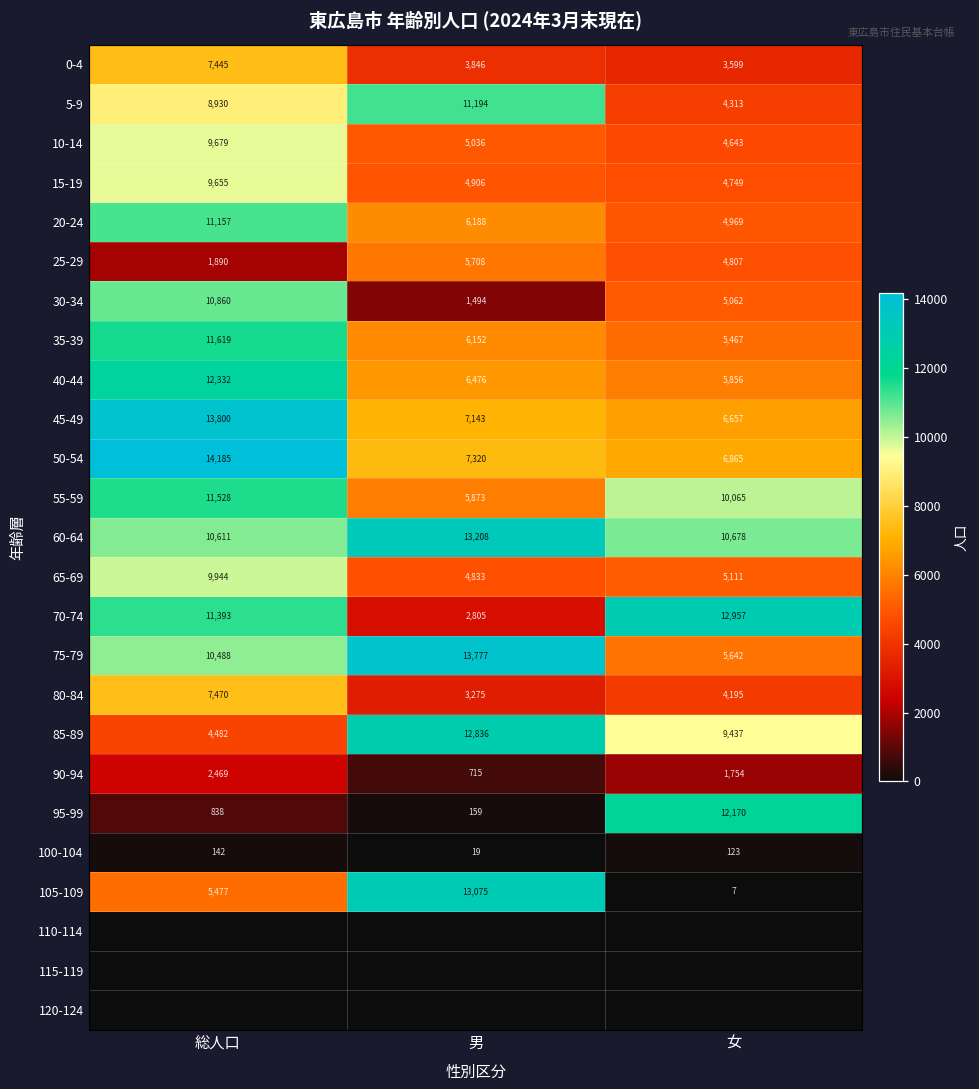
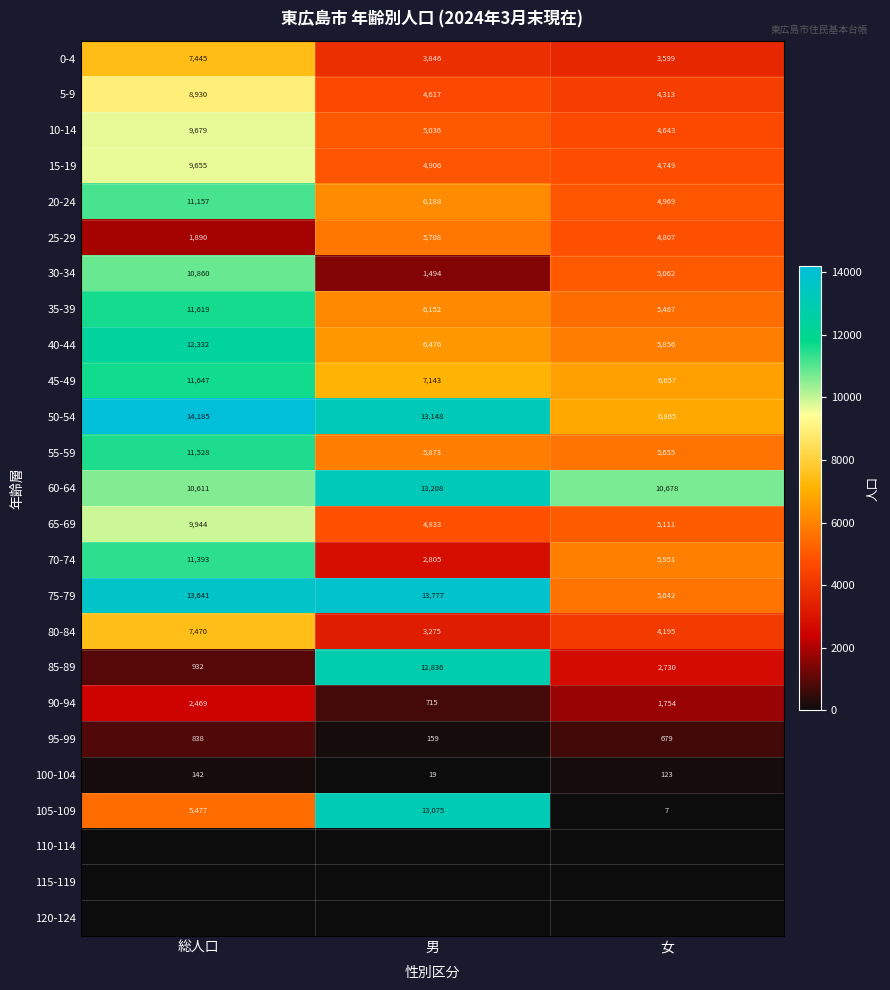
  {
    "0-4": {
      "総人口": "7,445",
      "男": "3,846",
      "女": "3,599"
    },
    "5-9": {
      "総人口": "8,930",
-     "男": "11,194",
+     "男": "4,617",
      "女": "4,313"
    },
    "10-14": {
      "総人口": "9,679",
      "男": "5,036",
      "女": "4,643"
    },
    "15-19": {
      "総人口": "9,655",
      "男": "4,906",
      "女": "4,749"
    },
    "20-24": {
      "総人口": "11,157",
      "男": "6,188",
      "女": "4,969"
    },
    "25-29": {
      "総人口": "1,890",
      "男": "5,708",
      "女": "4,807"
    },
    "30-34": {
      "総人口": "10,860",
      "男": "1,494",
      "女": "5,062"
    },
    "35-39": {
      "総人口": "11,619",
      "男": "6,152",
      "女": "5,467"
    },
    "40-44": {
      "総人口": "12,332",
      "男": "6,476",
      "女": "5,856"
    },
    "45-49": {
-     "総人口": "13,800",
+     "総人口": "11,647",
      "男": "7,143",
      "女": "6,657"
    },
    "50-54": {
      "総人口": "14,185",
-     "男": "7,320",
+     "男": "13,148",
      "女": "6,865"
    },
    "55-59": {
      "総人口": "11,528",
      "男": "5,873",
-     "女": "10,065"
+     "女": "5,655"
    },
    "60-64": {
      "総人口": "10,611",
      "男": "13,208",
      "女": "10,678"
    },
    "65-69": {
      "総人口": "9,944",
      "男": "4,833",
      "女": "5,111"
    },
    "70-74": {
      "総人口": "11,393",
      "男": "2,805",
-     "女": "12,957"
+     "女": "5,951"
    },
    "75-79": {
-     "総人口": "10,488",
+     "総人口": "13,641",
      "男": "13,777",
      "女": "5,642"
    },
    "80-84": {
      "総人口": "7,470",
      "男": "3,275",
      "女": "4,195"
    },
    "85-89": {
-     "総人口": "4,482",
+     "総人口": "932",
      "男": "12,836",
-     "女": "9,437"
+     "女": "2,730"
    },
    "90-94": {
      "総人口": "2,469",
      "男": "715",
      "女": "1,754"
    },
    "95-99": {
      "総人口": "838",
      "男": "159",
-     "女": "12,170"
+     "女": "679"
    },
    "100-104": {
      "総人口": "142",
      "男": "19",
      "女": "123"
    },
    "105-109": {
      "総人口": "5,477",
      "男": "13,075",
      "女": "7"
    }
  }
